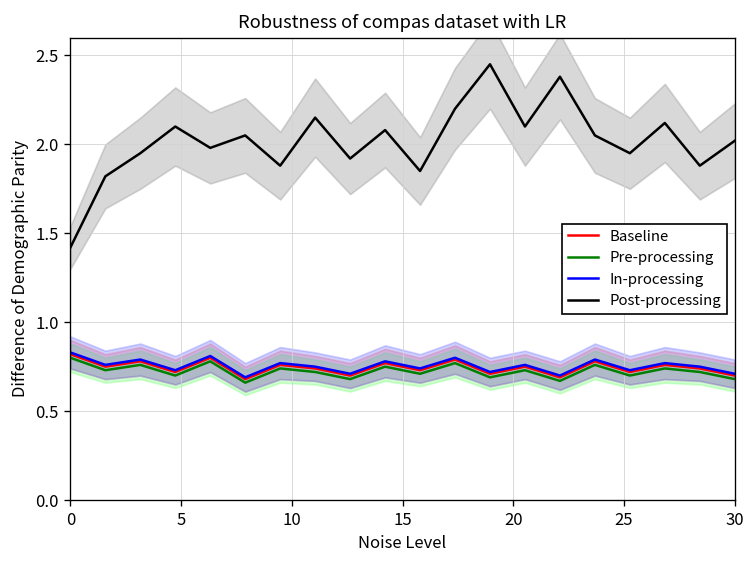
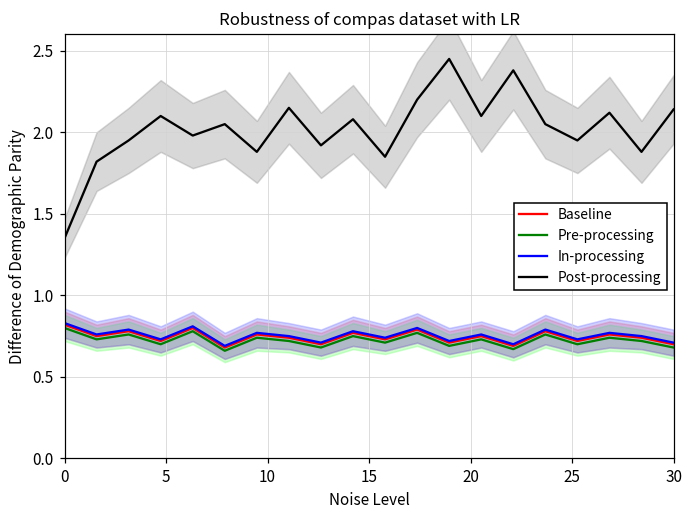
  {
    "Pre-processing": {
      "0": 0.80,
      "30": 0.68
    },
    "Post-processing": {
-     "0": 1.42,
-     "30": 2.02
+     "0": 1.35,
+     "30": 2.14
    }
  }
